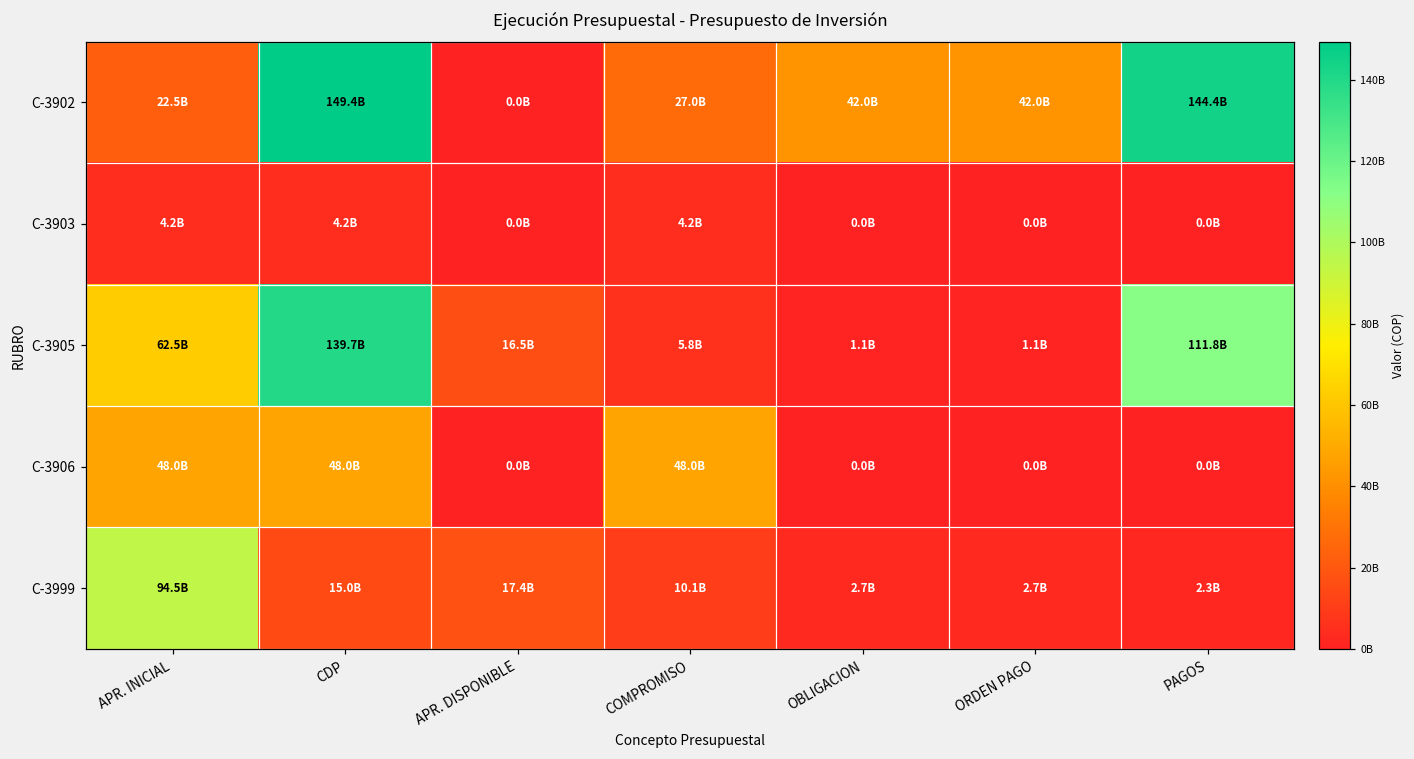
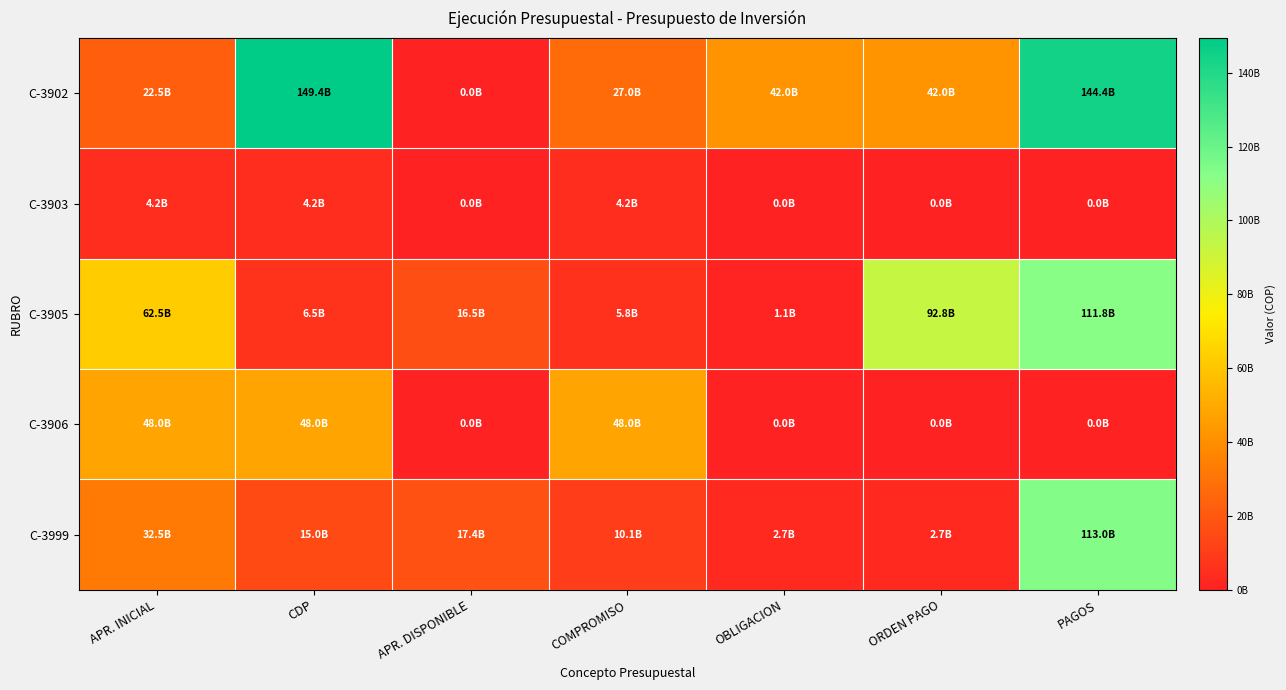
  {
    "C-3902": {
      "APR. INICIAL": "22.5B",
      "CDP": "149.4B",
      "APR. DISPONIBLE": "0.0B",
      "COMPROMISO": "27.0B",
      "OBLIGACION": "42.0B",
      "ORDEN PAGO": "42.0B",
      "PAGOS": "144.4B"
    },
    "C-3903": {
      "APR. INICIAL": "4.2B",
      "CDP": "4.2B",
      "APR. DISPONIBLE": "0.0B",
      "COMPROMISO": "4.2B",
      "OBLIGACION": "0.0B",
      "ORDEN PAGO": "0.0B",
      "PAGOS": "0.0B"
    },
    "C-3905": {
      "APR. INICIAL": "62.5B",
-     "CDP": "139.7B",
+     "CDP": "6.5B",
      "APR. DISPONIBLE": "16.5B",
      "COMPROMISO": "5.8B",
      "OBLIGACION": "1.1B",
-     "ORDEN PAGO": "1.1B",
+     "ORDEN PAGO": "92.8B",
      "PAGOS": "111.8B"
    },
    "C-3906": {
      "APR. INICIAL": "48.0B",
      "CDP": "48.0B",
      "APR. DISPONIBLE": "0.0B",
      "COMPROMISO": "48.0B",
      "OBLIGACION": "0.0B",
      "ORDEN PAGO": "0.0B",
      "PAGOS": "0.0B"
    },
    "C-3999": {
-     "APR. INICIAL": "94.5B",
+     "APR. INICIAL": "32.5B",
      "CDP": "15.0B",
      "APR. DISPONIBLE": "17.4B",
      "COMPROMISO": "10.1B",
      "OBLIGACION": "2.7B",
      "ORDEN PAGO": "2.7B",
-     "PAGOS": "2.3B"
+     "PAGOS": "113.0B"
    }
  }
